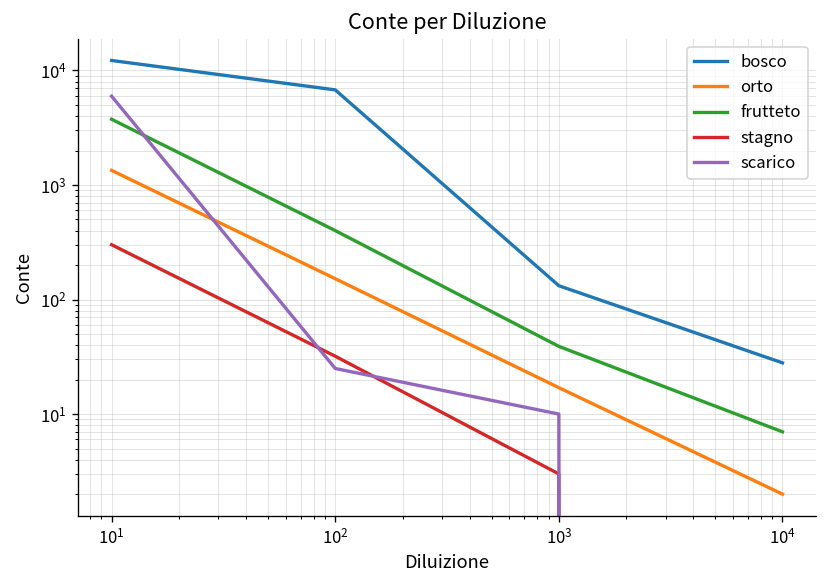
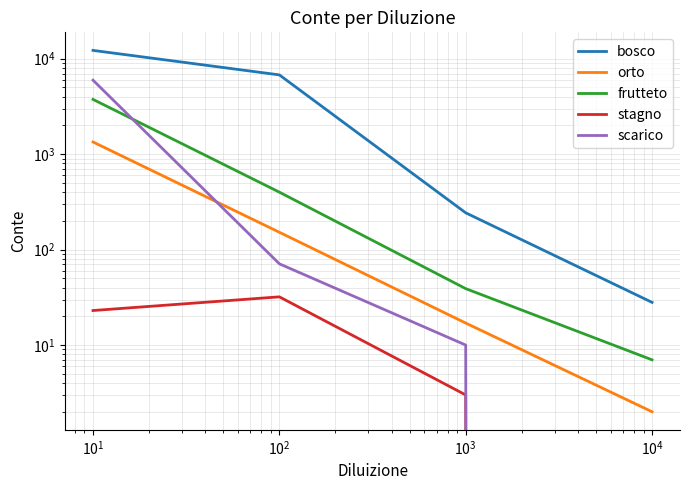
  {
    "bosco": {
      "10^1": 12000,
      "10^2": 7000,
-     "10^3": 130,
+     "10^3": 240,
      "10^4": 28
    },
    "orto": {
      "10^1": 1300,
      "10^2": 150,
      "10^3": 17,
      "10^4": 2
    },
    "frutteto": {
      "10^1": 3800,
      "10^2": 400,
      "10^3": 39,
      "10^4": 7
    },
    "stagno": {
-     "10^1": 300,
+     "10^1": 23,
      "10^2": 32,
      "10^3": 3
    },
    "scarico": {
      "10^1": 6000,
-     "10^2": 25,
+     "10^2": 70,
      "10^3": 10
    }
  }
